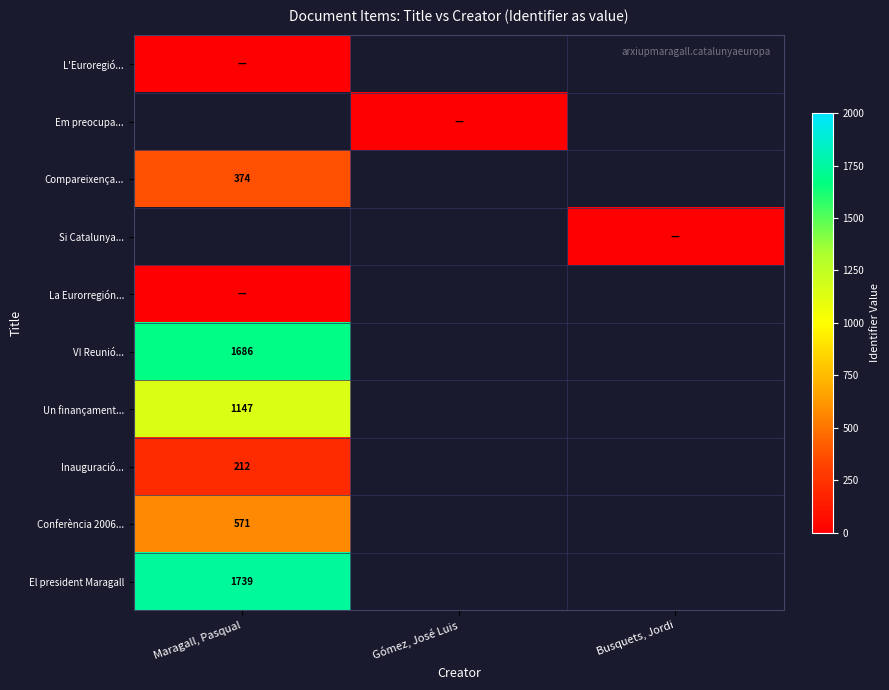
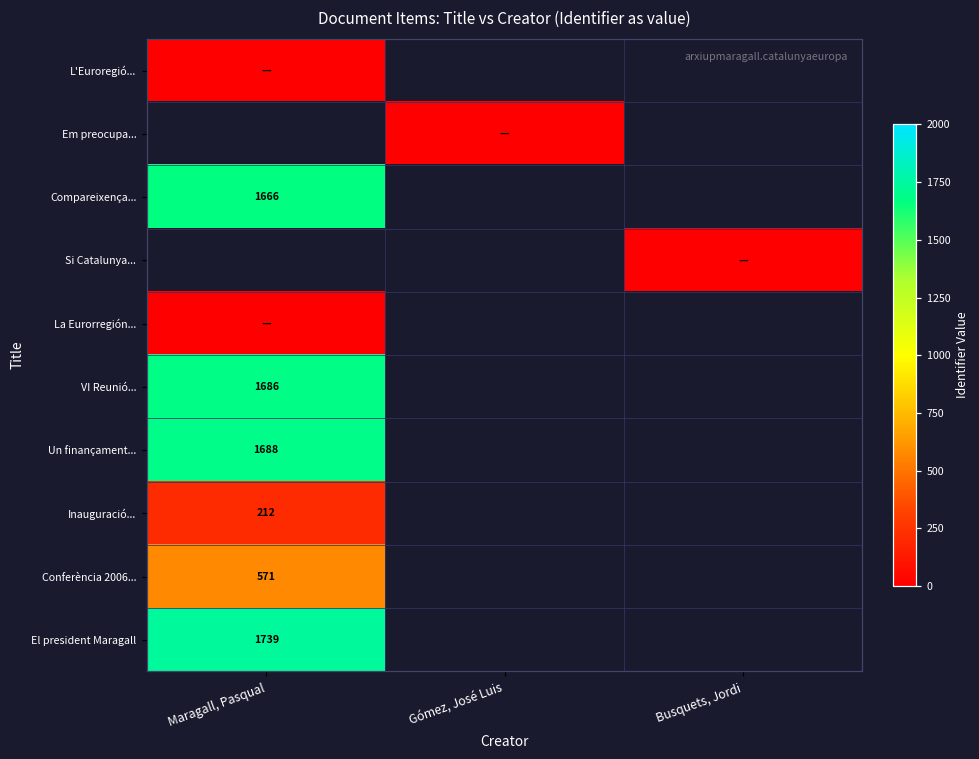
  {
    "Compareixença...": {
-     "Maragall, Pasqual": 374
+     "Maragall, Pasqual": 1666
    },
    "VI Reunió...": {
      "Maragall, Pasqual": 1686
    },
    "Un finançament...": {
-     "Maragall, Pasqual": 1147
+     "Maragall, Pasqual": 1688
    },
    "Inauguració...": {
      "Maragall, Pasqual": 212
    },
    "Conferència 2006...": {
      "Maragall, Pasqual": 571
    },
    "El president Maragall": {
      "Maragall, Pasqual": 1739
    }
  }
